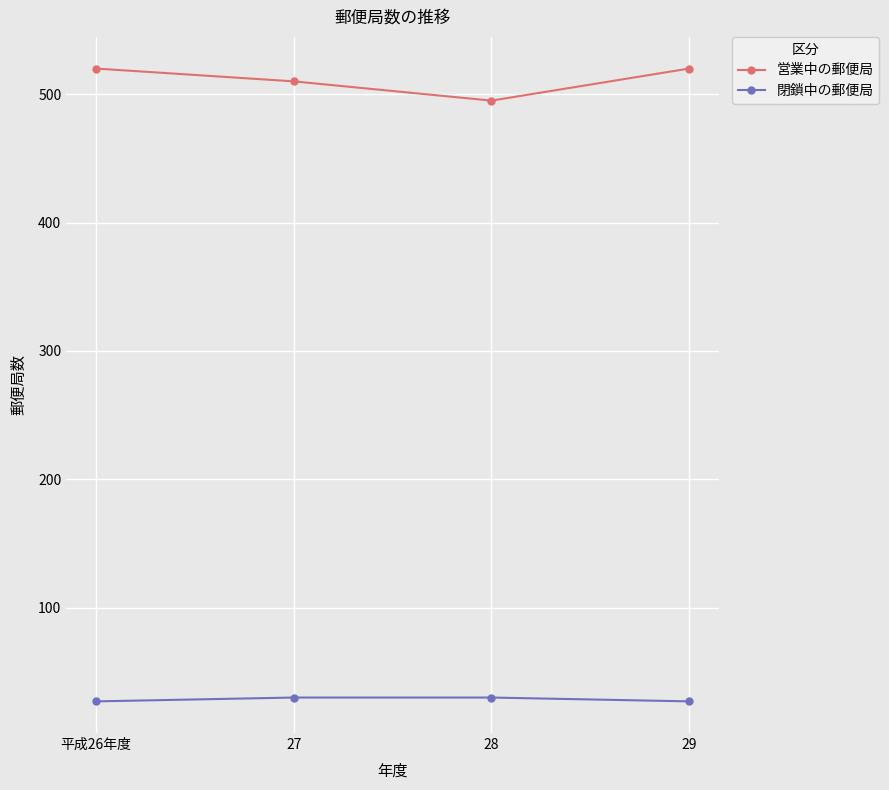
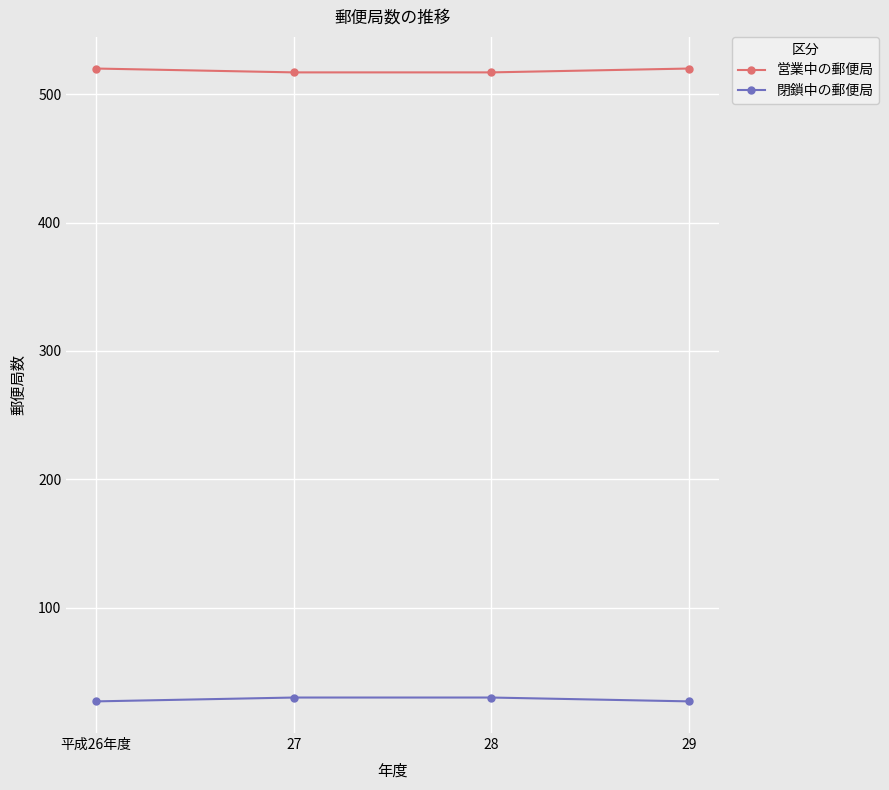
  {
    "営業中の郵便局": {
      "平成26年度": 520,
-     "27": 510,
-     "28": 495,
+     "27": 517,
+     "28": 517,
      "29": 520
    },
    "閉鎖中の郵便局": {
      "平成26年度": 27,
      "27": 30,
      "28": 30,
      "29": 27
    }
  }
